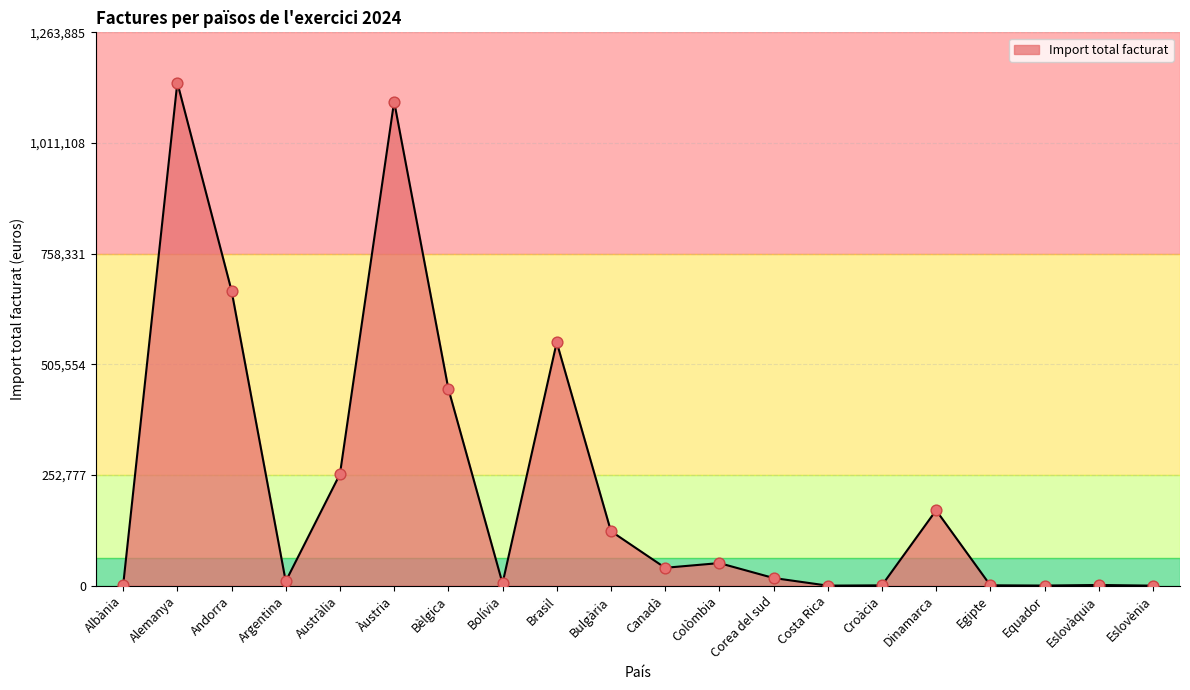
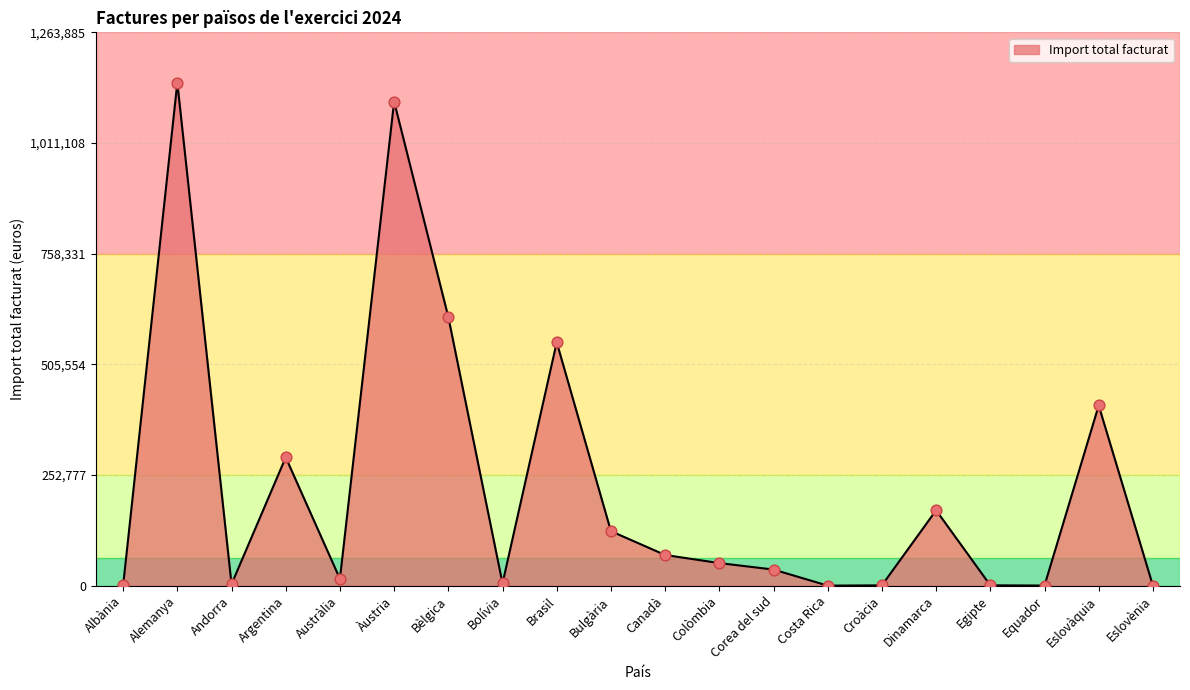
  {
    "Albània": "0",
    "Alemanya": "1,150,000",
-   "Andorra": "670,000",
-   "Argentina": "10,000",
-   "Austràlia": "250,000",
+   "Andorra": "0",
+   "Argentina": "290,000",
+   "Austràlia": "20,000",
    "Àustria": "1,110,000",
-   "Bèlgica": "450,000",
+   "Bèlgica": "610,000",
    "Bolívia": "10,000",
    "Brasil": "560,000",
    "Bulgària": "120,000",
-   "Canadà": "40,000",
+   "Canadà": "70,000",
    "Colòmbia": "50,000",
-   "Corea del sud": "20,000",
+   "Corea del sud": "40,000",
    "Costa Rica": "0",
    "Croàcia": "0",
    "Dinamarca": "170,000",
    "Egipte": "0",
    "Equador": "0",
-   "Eslovàquia": "0",
+   "Eslovàquia": "410,000",
    "Eslovènia": "0"
  }
